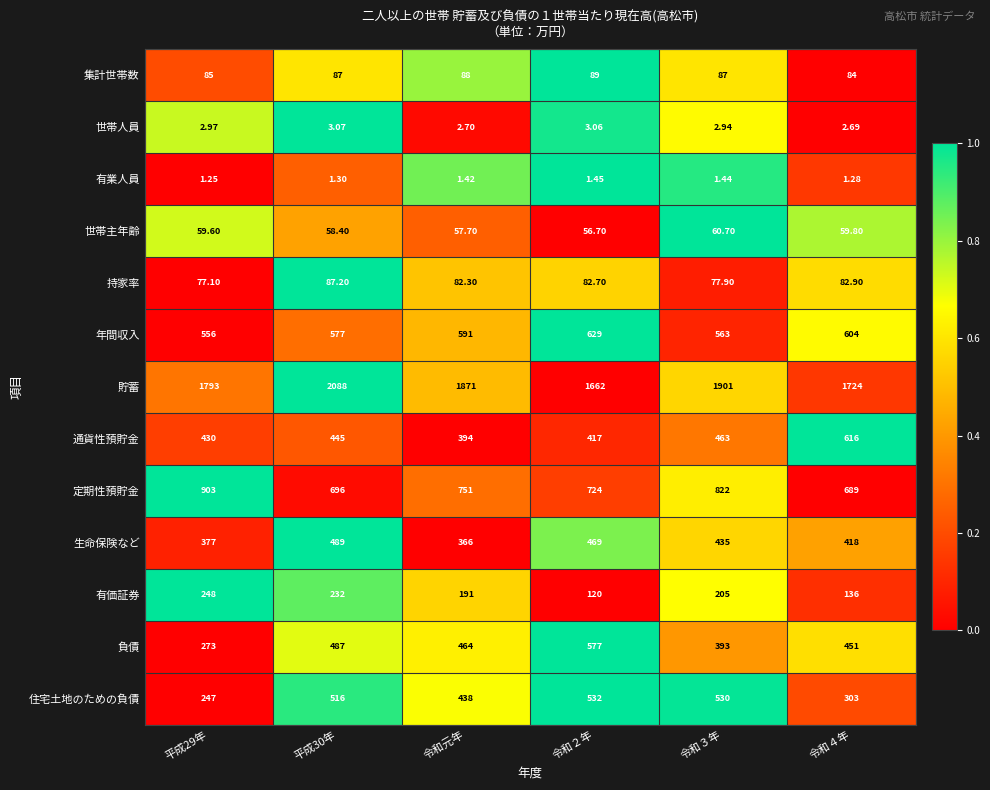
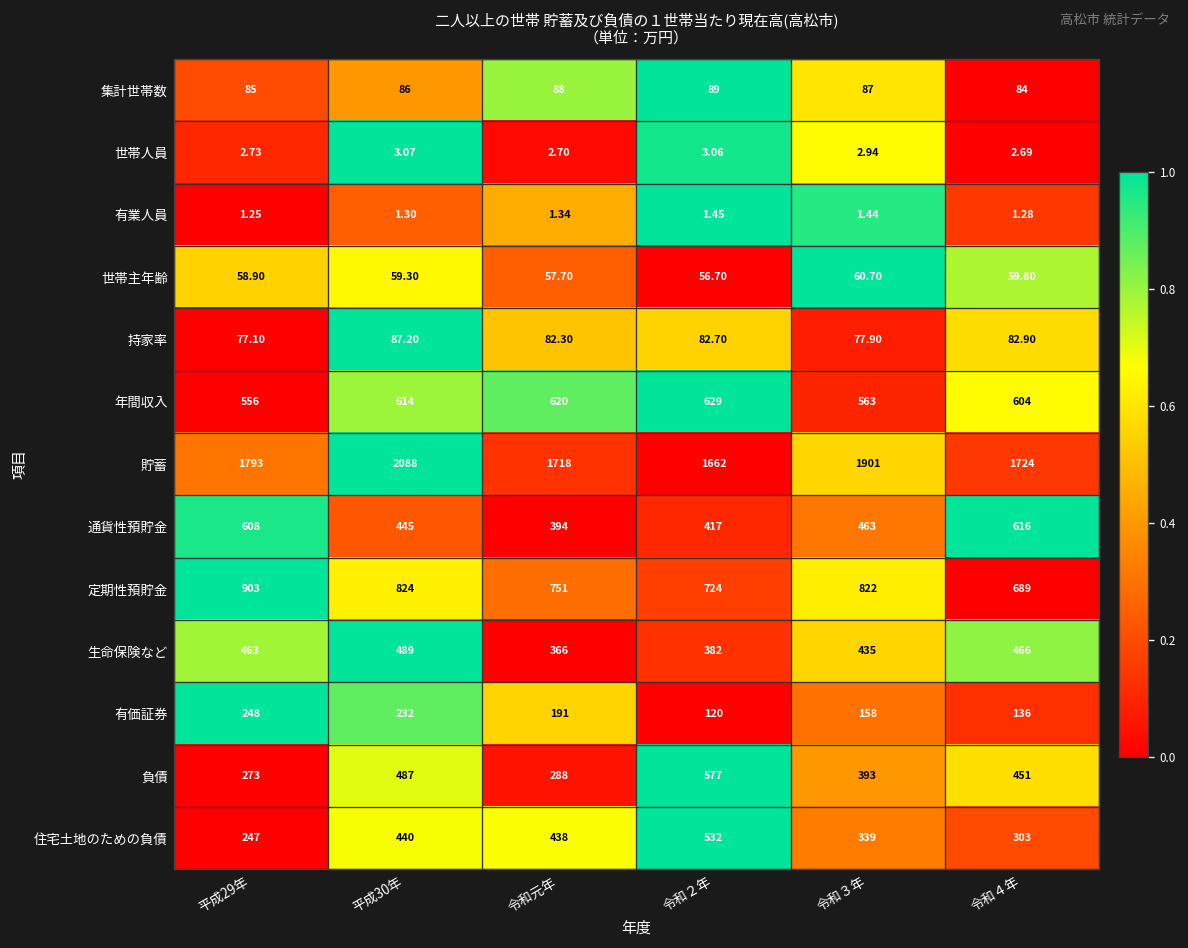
  {
    "集計世帯数": {
      "平成29年": 85,
-     "平成30年": 87,
+     "平成30年": 86,
      "令和元年": 88,
      "令和２年": 89,
      "令和３年": 87,
      "令和４年": 84
    },
    "世帯人員": {
-     "平成29年": 2.97,
+     "平成29年": 2.73,
      "平成30年": 3.07,
      "令和元年": 2.70,
      "令和２年": 3.06,
      "令和３年": 2.94,
      "令和４年": 2.69
    },
    "有業人員": {
      "平成29年": 1.25,
      "平成30年": 1.30,
-     "令和元年": 1.42,
+     "令和元年": 1.34,
      "令和２年": 1.45,
      "令和３年": 1.44,
      "令和４年": 1.28
    },
    "世帯主年齢": {
-     "平成29年": 59.60,
-     "平成30年": 58.40,
+     "平成29年": 58.90,
+     "平成30年": 59.30,
      "令和元年": 57.70,
      "令和２年": 56.70,
      "令和３年": 60.70,
      "令和４年": 59.80
    },
    "持家率": {
      "平成29年": 77.10,
      "平成30年": 87.20,
      "令和元年": 82.30,
      "令和２年": 82.70,
      "令和３年": 77.90,
      "令和４年": 82.90
    },
    "年間収入": {
      "平成29年": 556,
-     "平成30年": 577,
-     "令和元年": 591,
+     "平成30年": 614,
+     "令和元年": 620,
      "令和２年": 629,
      "令和３年": 563,
      "令和４年": 604
    },
    "貯蓄": {
      "平成29年": 1793,
      "平成30年": 2088,
-     "令和元年": 1871,
+     "令和元年": 1718,
      "令和２年": 1662,
      "令和３年": 1901,
      "令和４年": 1724
    },
    "通貨性預貯金": {
-     "平成29年": 430,
+     "平成29年": 608,
      "平成30年": 445,
      "令和元年": 394,
      "令和２年": 417,
      "令和３年": 463,
      "令和４年": 616
    },
    "定期性預貯金": {
      "平成29年": 903,
-     "平成30年": 696,
+     "平成30年": 824,
      "令和元年": 751,
      "令和２年": 724,
      "令和３年": 822,
      "令和４年": 689
    },
    "生命保険など": {
-     "平成29年": 377,
+     "平成29年": 463,
      "平成30年": 489,
      "令和元年": 366,
-     "令和２年": 469,
+     "令和２年": 382,
      "令和３年": 435,
-     "令和４年": 418
+     "令和４年": 466
    },
    "有価証券": {
      "平成29年": 248,
      "平成30年": 232,
      "令和元年": 191,
      "令和２年": 120,
-     "令和３年": 205,
+     "令和３年": 158,
      "令和４年": 136
    },
    "負債": {
      "平成29年": 273,
      "平成30年": 487,
-     "令和元年": 464,
+     "令和元年": 288,
      "令和２年": 577,
      "令和３年": 393,
      "令和４年": 451
    },
    "住宅土地のための負債": {
      "平成29年": 247,
-     "平成30年": 516,
+     "平成30年": 440,
      "令和元年": 438,
      "令和２年": 532,
-     "令和３年": 530,
+     "令和３年": 339,
      "令和４年": 303
    }
  }
